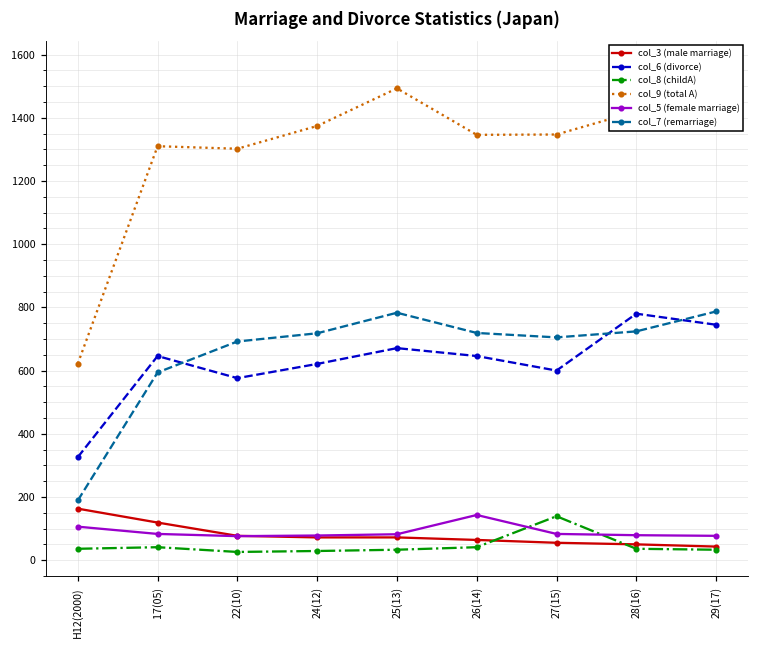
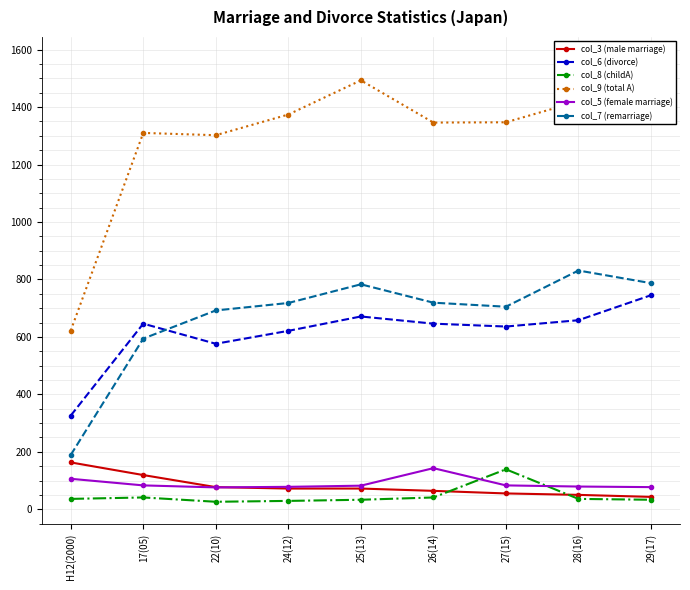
  {
    "col_3 (male marriage)": {
      "H12(2000)": 160,
      "17(05)": 120,
      "25(13)": 70,
      "26(14)": 60,
      "27(15)": 60,
      "28(16)": 50,
      "29(17)": 40
    },
    "col_6 (divorce)": {
      "H12(2000)": 330,
      "17(05)": 650,
      "22(10)": 580,
      "24(12)": 620,
      "25(13)": 670,
      "26(14)": 650,
-     "27(15)": 600,
-     "28(16)": 780,
+     "27(15)": 640,
+     "28(16)": 660,
      "29(17)": 750
    },
    "col_8 (childA)": {
      "H12(2000)": 40,
      "17(05)": 40,
      "22(10)": 30,
      "24(12)": 30,
      "25(13)": 30,
      "26(14)": 40,
      "27(15)": 140,
      "28(16)": 40,
      "29(17)": 30
    },
    "col_9 (total A)": {
      "H12(2000)": 620,
      "17(05)": 1310,
      "22(10)": 1300,
      "24(12)": 1370,
      "25(13)": 1490,
      "26(14)": 1350,
      "27(15)": 1350
    },
    "col_5 (female marriage)": {
      "H12(2000)": 110,
      "17(05)": 80,
      "25(13)": 80,
      "26(14)": 140,
      "27(15)": 80,
      "28(16)": 80,
      "29(17)": 80
    },
    "col_7 (remarriage)": {
      "H12(2000)": 190,
      "17(05)": 590,
      "22(10)": 690,
      "24(12)": 720,
      "25(13)": 780,
      "26(14)": 720,
      "27(15)": 710,
-     "28(16)": 720,
+     "28(16)": 830,
      "29(17)": 790
    }
  }
